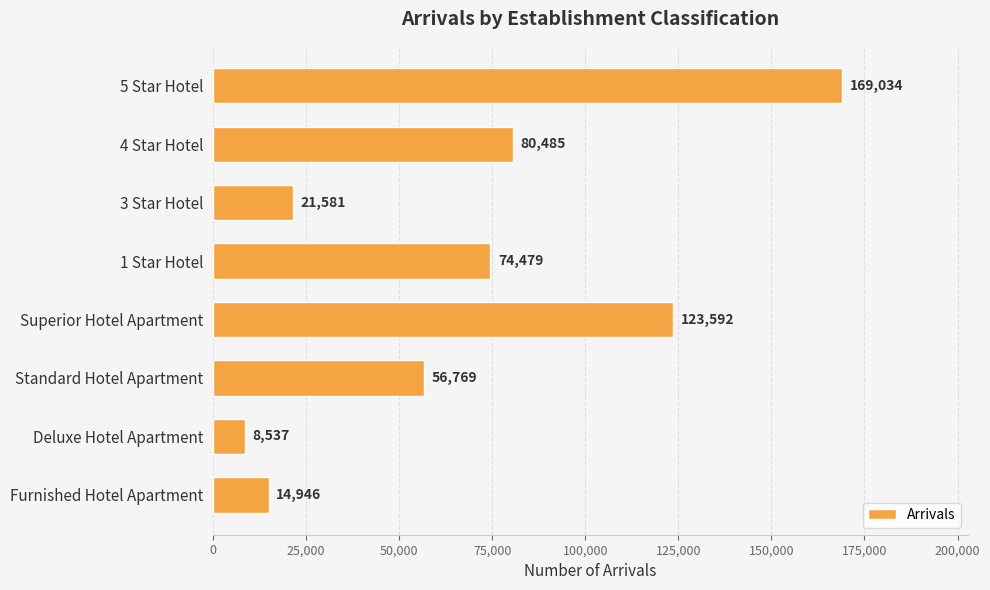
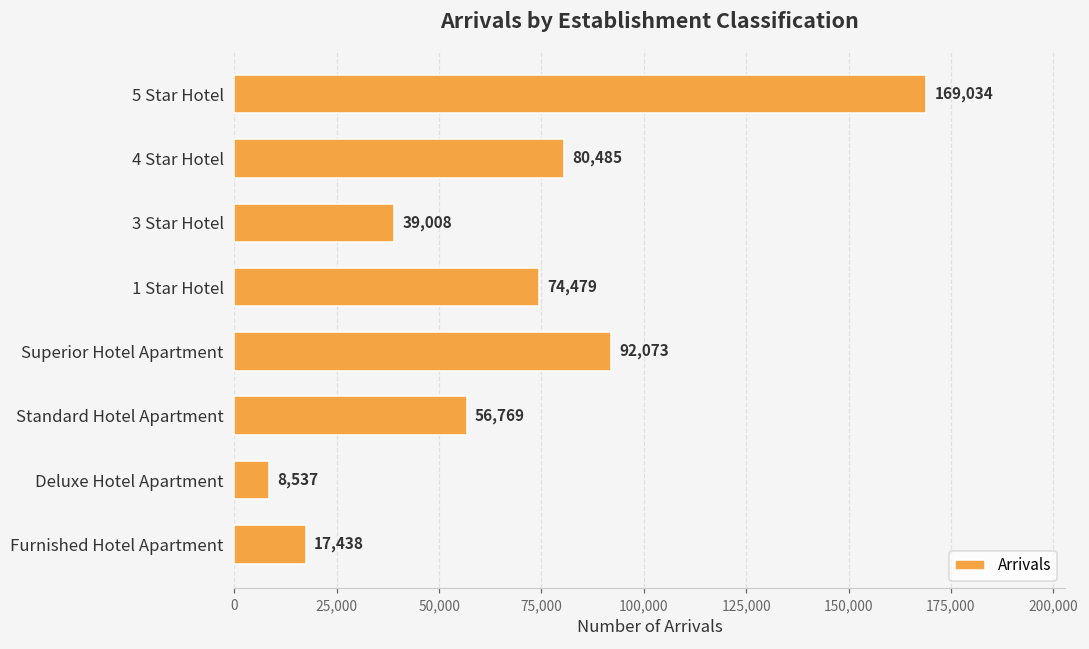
  {
    "5 Star Hotel": "169,034",
    "4 Star Hotel": "80,485",
-   "3 Star Hotel": "21,581",
+   "3 Star Hotel": "39,008",
    "1 Star Hotel": "74,479",
-   "Superior Hotel Apartment": "123,592",
+   "Superior Hotel Apartment": "92,073",
    "Standard Hotel Apartment": "56,769",
    "Deluxe Hotel Apartment": "8,537",
-   "Furnished Hotel Apartment": "14,946"
+   "Furnished Hotel Apartment": "17,438"
  }
